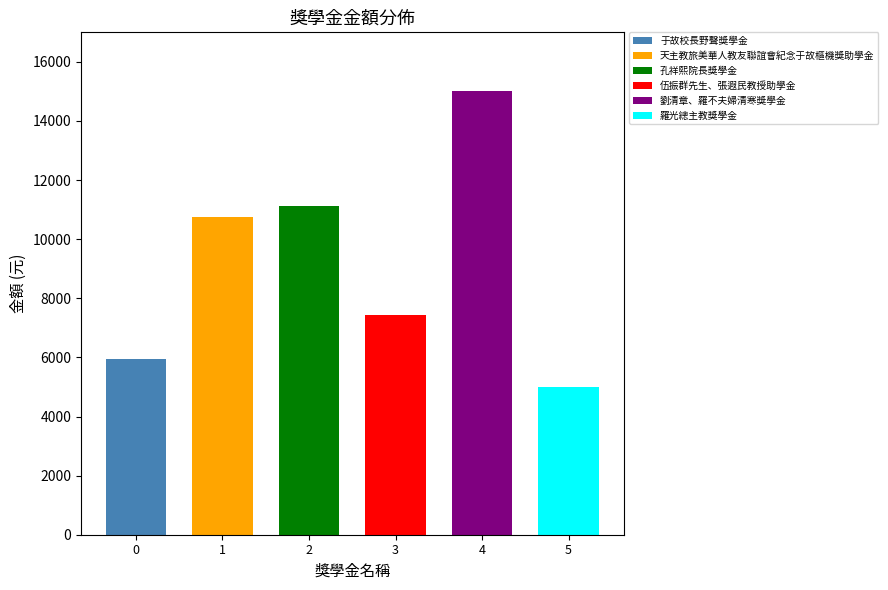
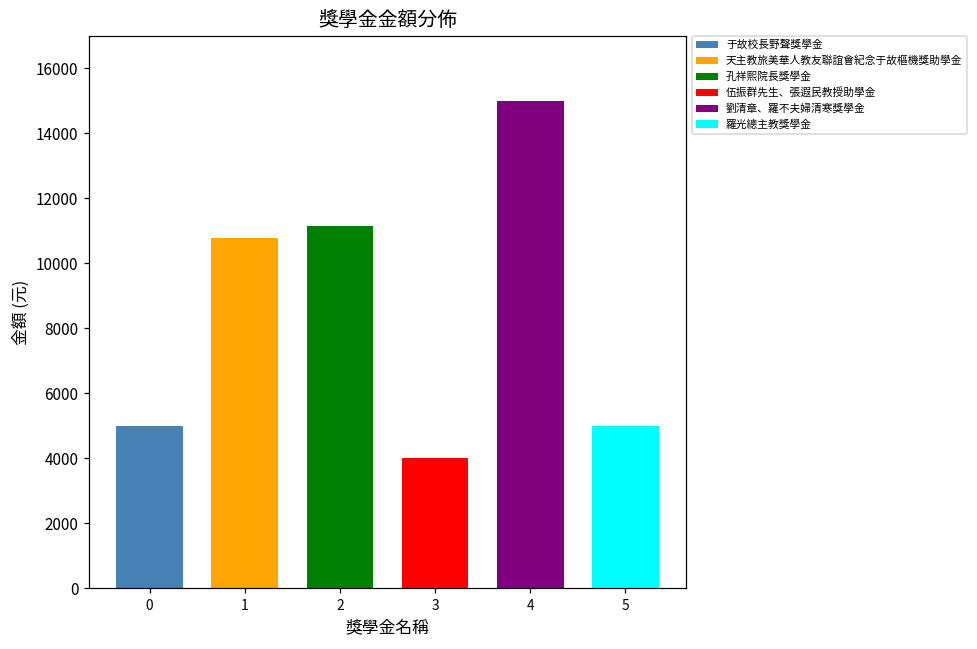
  {
-   "0": 5900,
+   "0": 5000,
    "1": 10800,
    "2": 11100,
-   "3": 7400,
+   "3": 4000,
    "4": 15000,
    "5": 5000
  }
